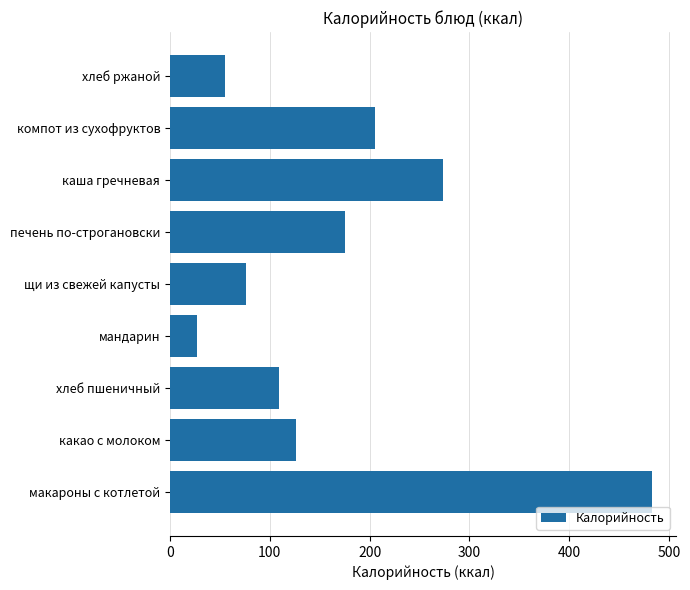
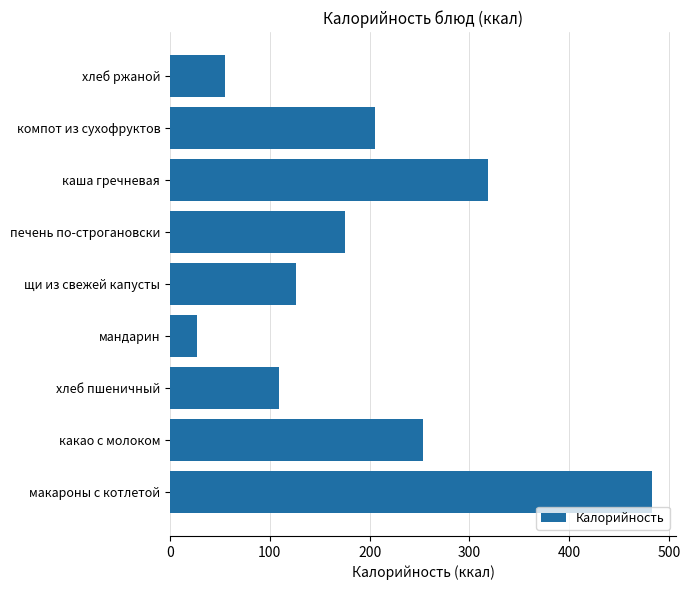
  {
    "хлеб ржаной": 60,
    "компот из сухофруктов": 210,
-   "каша гречневая": 270,
+   "каша гречневая": 320,
    "печень по-строгановски": 180,
-   "щи из свежей капусты": 80,
+   "щи из свежей капусты": 130,
    "мандарин": 30,
    "хлеб пшеничный": 110,
-   "какао с молоком": 130,
+   "какао с молоком": 250,
    "макароны с котлетой": 480
  }
